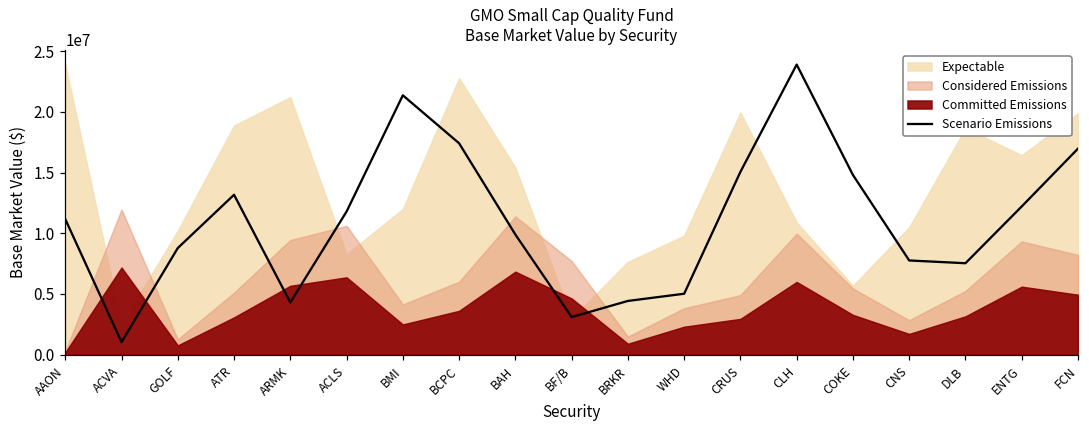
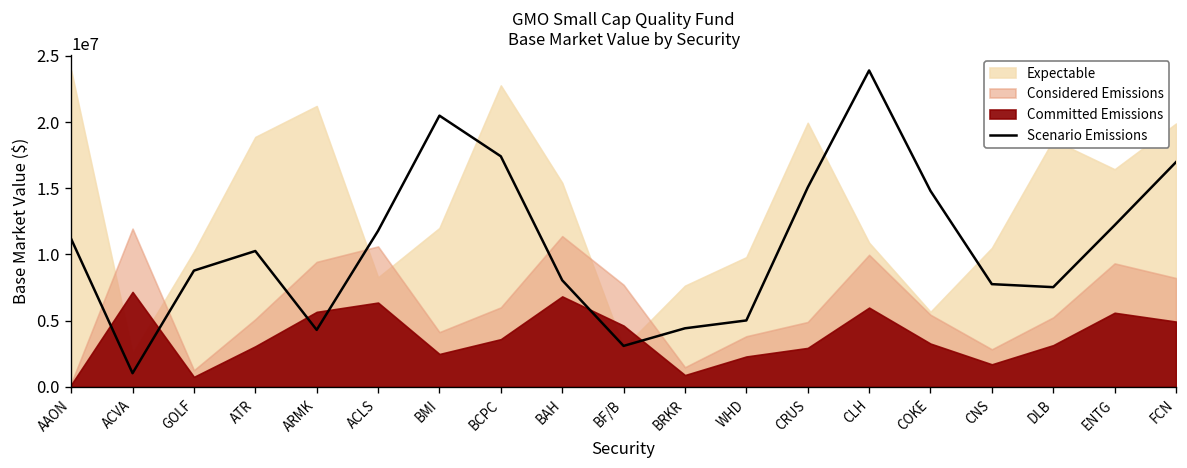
  {
    "Scenario Emissions": {
      "AAON": 11200000,
      "ACVA": 1000000,
      "GOLF": 8800000,
-     "ATR": 13200000,
+     "ATR": 10300000,
      "ARMK": 4300000,
      "ACLS": 11800000,
-     "BMI": 21400000,
+     "BMI": 20500000,
      "BCPC": 17400000,
-     "BAH": 9900000,
+     "BAH": 8000000,
      "BRKR": 4400000,
      "WHD": 5000000,
      "CRUS": 15100000,
      "CLH": 23900000,
      "COKE": 14800000,
      "CNS": 7800000,
      "DLB": 7500000,
      "ENTG": 12200000,
      "FCN": 17000000
    },
    "Committed Emissions": {
      "ACVA": 7200000,
      "GOLF": 800000,
      "ATR": 3100000,
      "ARMK": 5700000,
      "ACLS": 6400000,
      "BMI": 2500000,
      "BCPC": 3600000,
      "BAH": 6800000,
      "BF/B": 4600000,
      "BRKR": 900000,
      "WHD": 2300000,
      "CRUS": 2900000,
      "CLH": 6000000,
      "COKE": 3300000,
      "CNS": 1700000,
      "DLB": 3100000,
      "ENTG": 5600000,
      "FCN": 4900000
    }
  }
